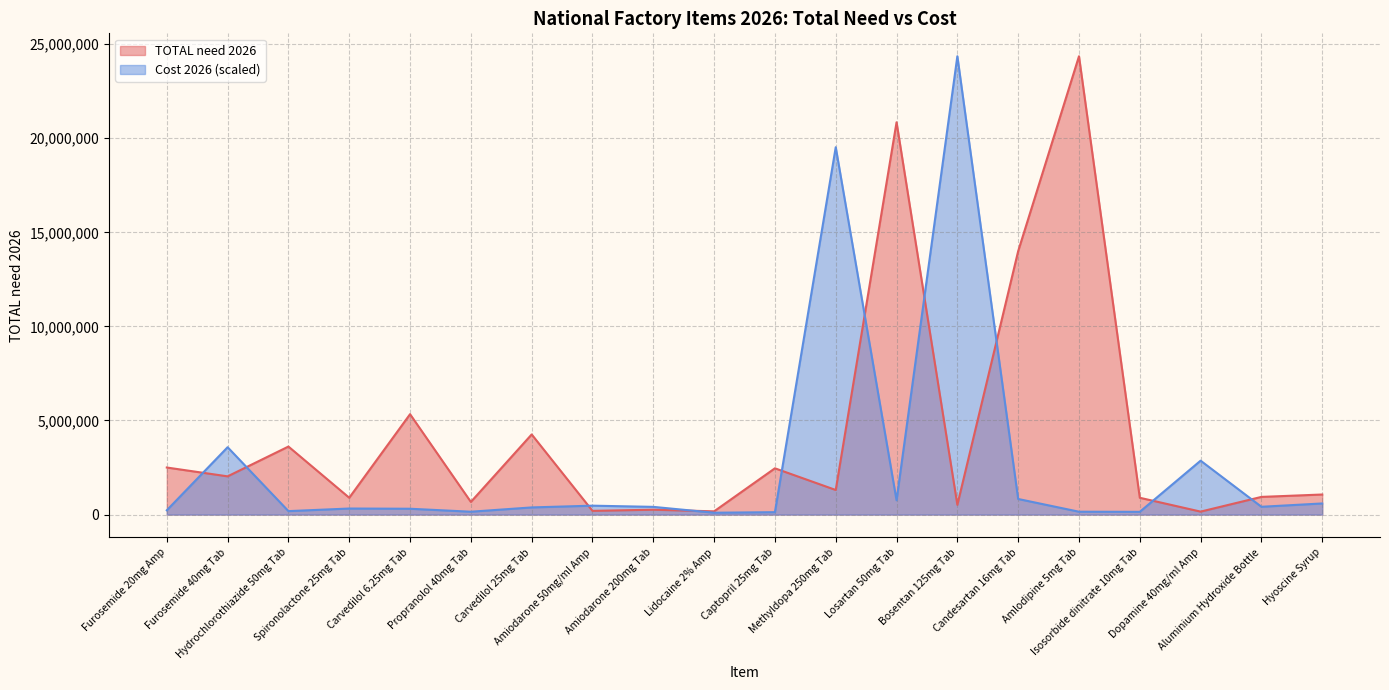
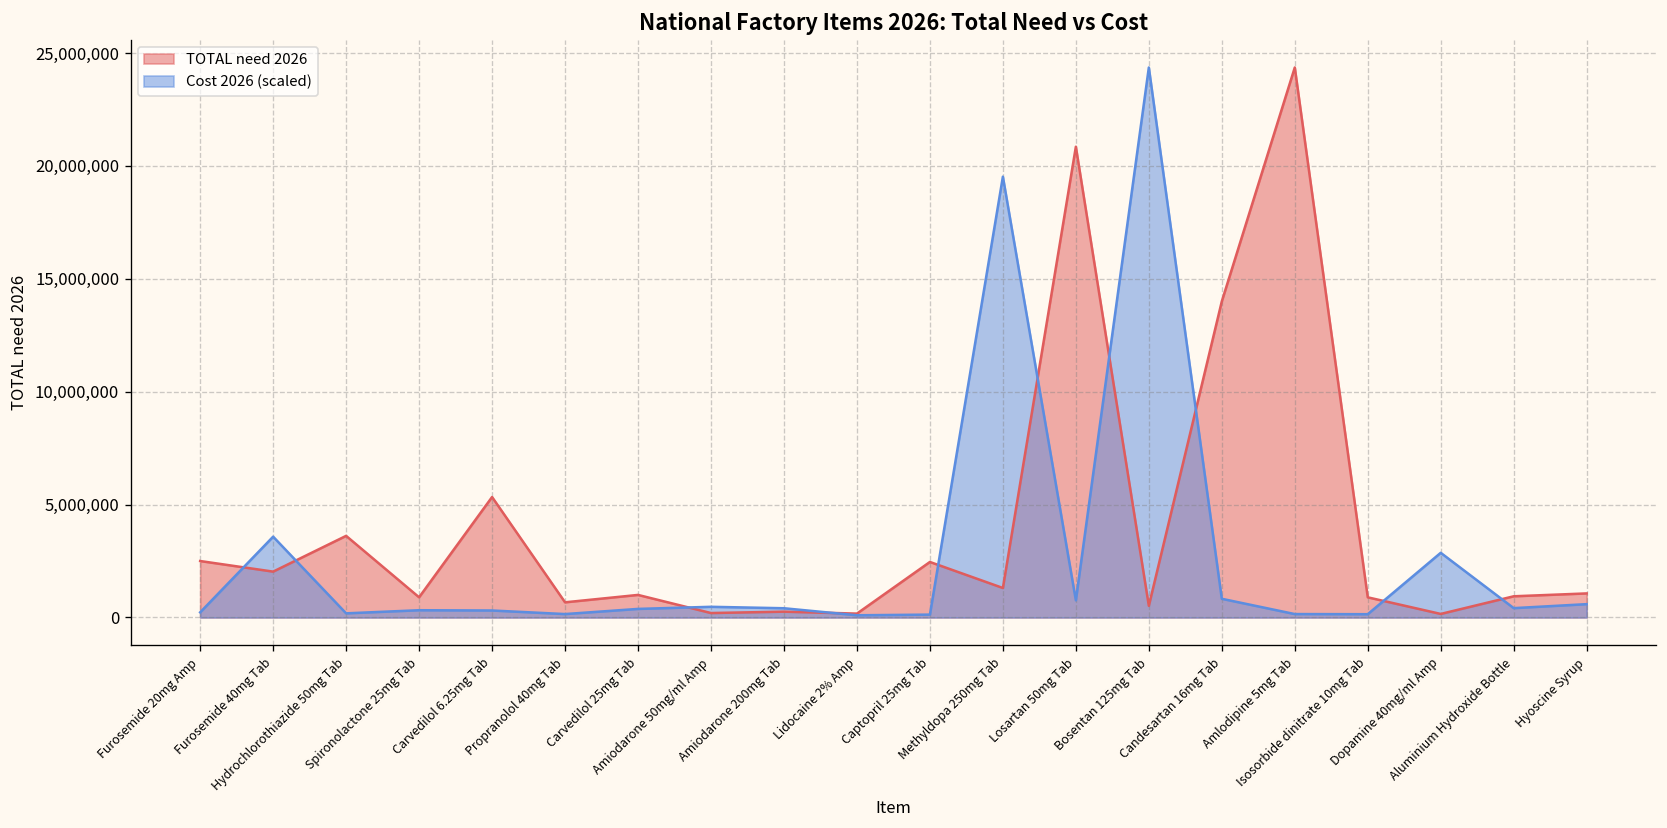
  {
    "TOTAL need 2026": {
      "Furosemide 20mg Amp": "2,500,000",
      "Furosemide 40mg Tab": "2,000,000",
      "Hydrochlorothiazide 50mg Tab": "3,600,000",
      "Spironolactone 25mg Tab": "900,000",
      "Carvedilol 6.25mg Tab": "5,300,000",
      "Propranolol 40mg Tab": "700,000",
-     "Carvedilol 25mg Tab": "4,300,000",
+     "Carvedilol 25mg Tab": "1,000,000",
      "Amiodarone 50mg/ml Amp": "200,000",
      "Amiodarone 200mg Tab": "300,000",
      "Captopril 25mg Tab": "2,500,000",
      "Methyldopa 250mg Tab": "1,300,000",
      "Losartan 50mg Tab": "20,800,000",
      "Bosentan 125mg Tab": "500,000",
      "Candesartan 16mg Tab": "14,000,000",
      "Amlodipine 5mg Tab": "24,400,000",
      "Isosorbide dinitrate 10mg Tab": "900,000",
      "Dopamine 40mg/ml Amp": "200,000",
      "Aluminium Hydroxide Bottle": "900,000",
      "Hyoscine Syrup": "1,100,000"
    },
    "Cost 2026 (scaled)": {
      "Furosemide 20mg Amp": "200,000",
      "Furosemide 40mg Tab": "3,600,000",
      "Hydrochlorothiazide 50mg Tab": "200,000",
      "Spironolactone 25mg Tab": "300,000",
      "Carvedilol 6.25mg Tab": "300,000",
      "Propranolol 40mg Tab": "200,000",
      "Carvedilol 25mg Tab": "400,000",
      "Amiodarone 50mg/ml Amp": "500,000",
      "Amiodarone 200mg Tab": "400,000",
      "Captopril 25mg Tab": "100,000",
      "Methyldopa 250mg Tab": "19,500,000",
      "Losartan 50mg Tab": "800,000",
      "Bosentan 125mg Tab": "24,400,000",
      "Candesartan 16mg Tab": "800,000",
      "Amlodipine 5mg Tab": "200,000",
      "Isosorbide dinitrate 10mg Tab": "100,000",
      "Dopamine 40mg/ml Amp": "2,900,000",
      "Aluminium Hydroxide Bottle": "400,000",
      "Hyoscine Syrup": "600,000"
    }
  }
